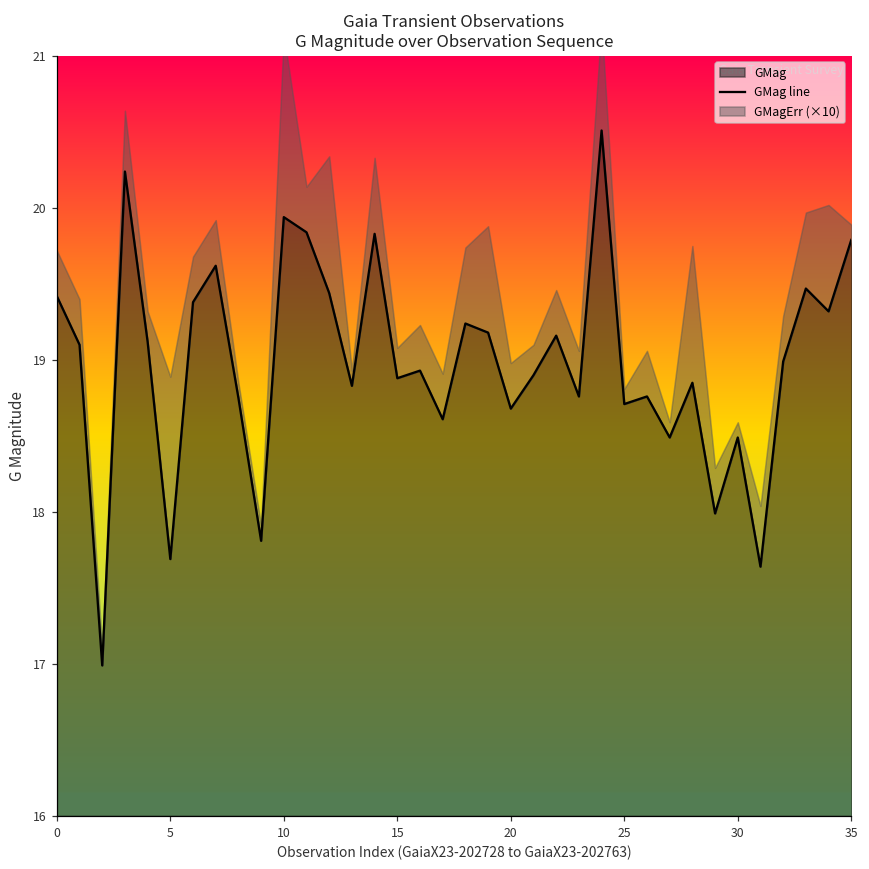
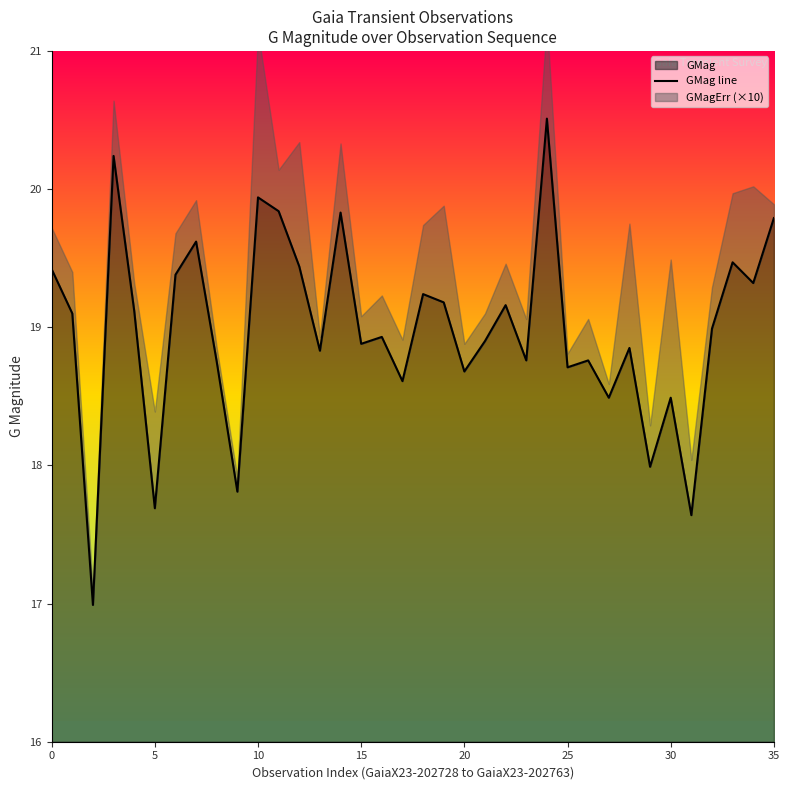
  {
    "GMag": {
      "0": 19.42,
      "5": 17.69,
      "10": 19.94,
      "15": 18.88,
      "20": 18.68,
      "25": 18.71,
      "30": 18.49,
      "35": 19.79
    },
    "GMagErr (×10)": {
      "0": 0.30,
-     "5": 1.20,
+     "5": 0.70,
      "15": 0.20,
-     "20": 0.30,
+     "20": 0.20,
      "25": 0.10,
-     "30": 0.10,
+     "30": 1.00,
      "35": 0.10
    }
  }
